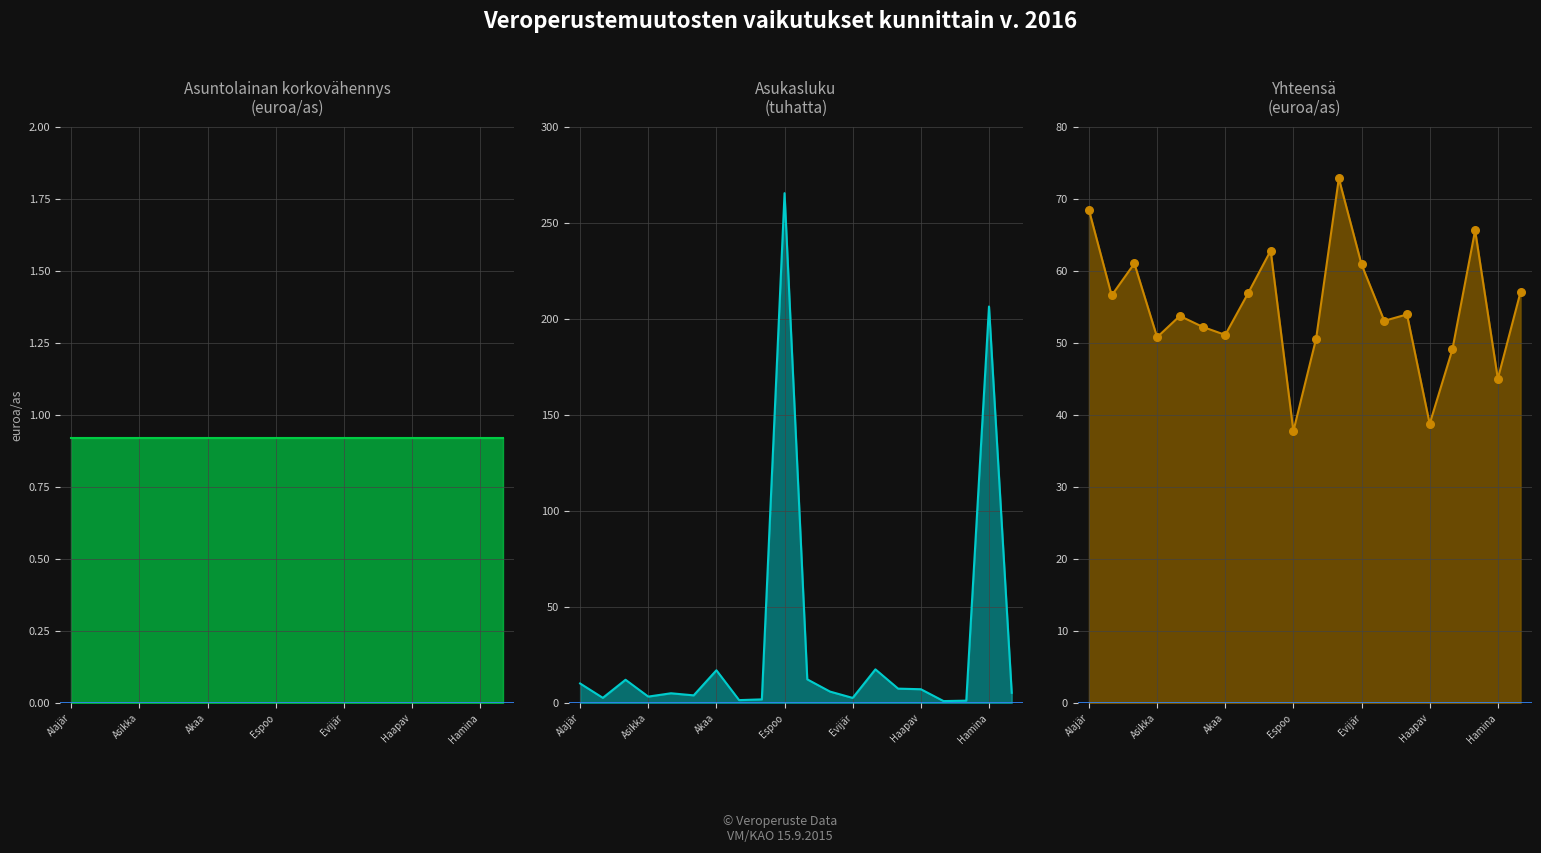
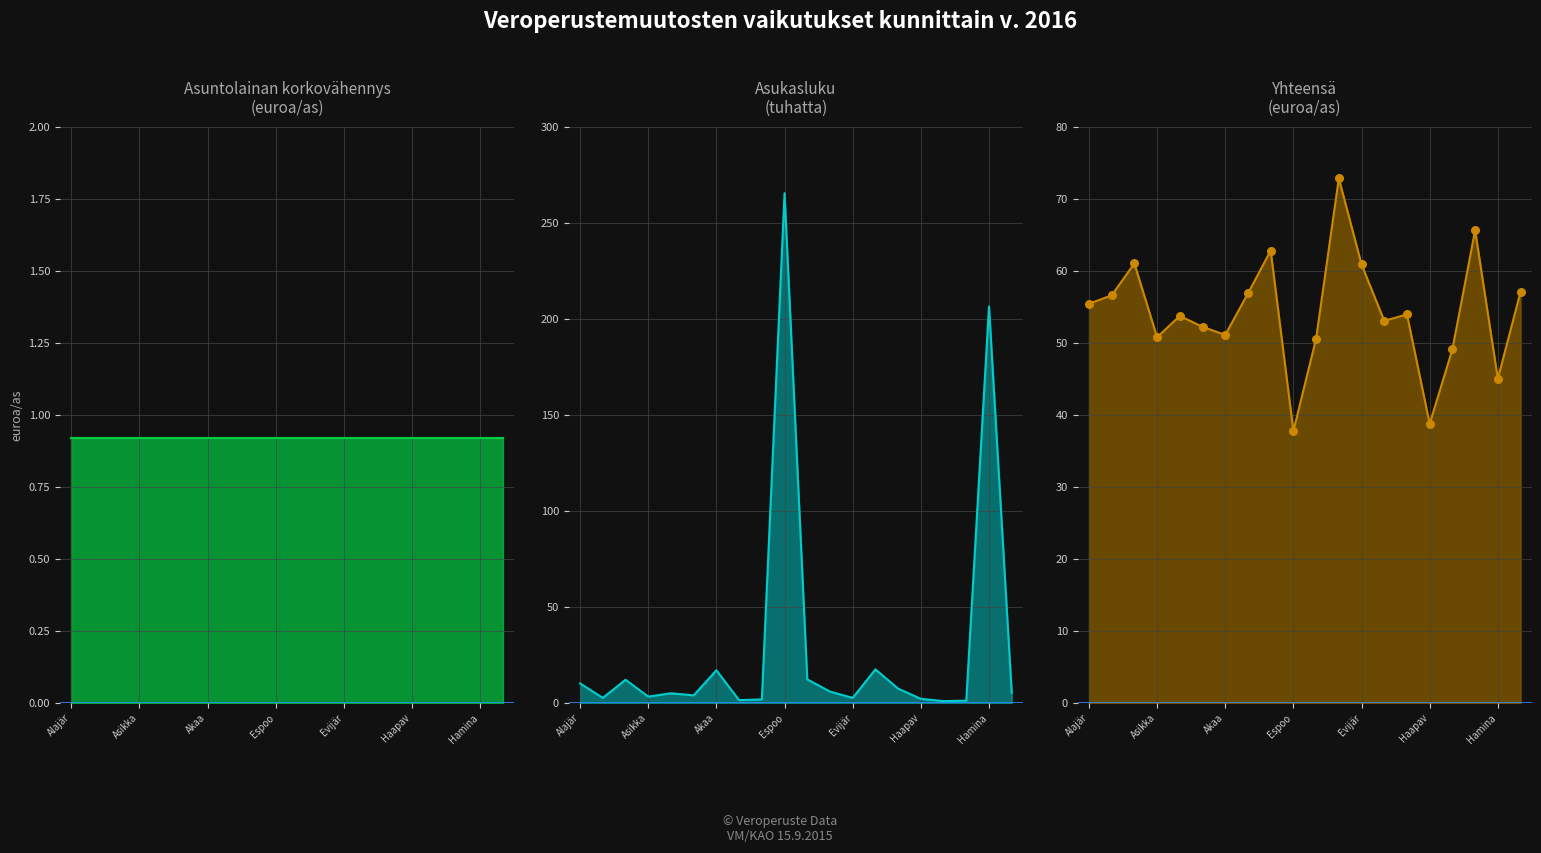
  {
    "Asuntolainan korkovähennys (euroa/as)": {
      "Alajär": 0.92,
      "Asikka": 0.92,
      "Akaa": 0.92,
      "Espoo": 0.92,
      "Evijär": 0.92,
      "Haapav": 0.92,
      "Hamina": 0.92
    },
    "Asukasluku (tuhatta)": {
      "Alajär": 10,
      "Asikka": 3,
      "Akaa": 17,
      "Espoo": 266,
      "Evijär": 3,
-     "Haapav": 7,
+     "Haapav": 2,
      "Hamina": 207
    },
    "Yhteensä (euroa/as)": {
-     "Alajär": 68,
+     "Alajär": 55,
      "Asikka": 51,
      "Akaa": 51,
      "Espoo": 38,
      "Evijär": 61,
      "Haapav": 39,
      "Hamina": 45
    }
  }
